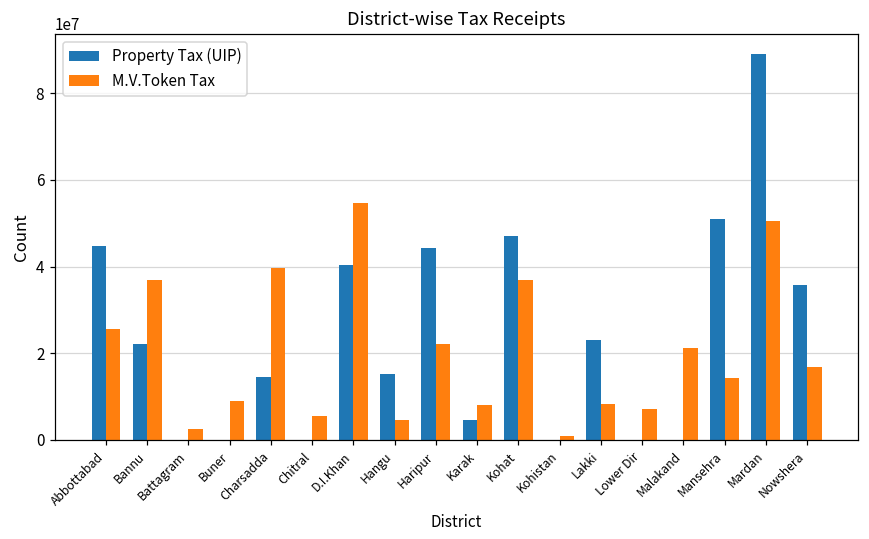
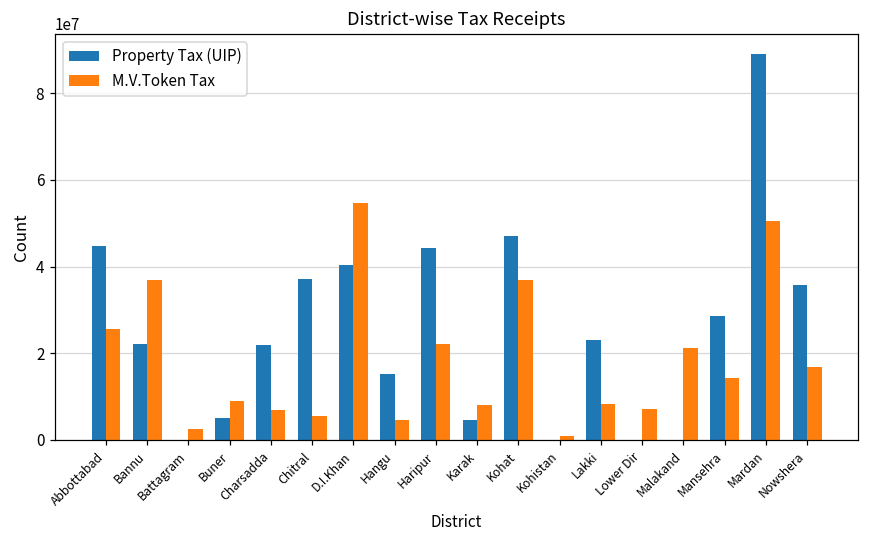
  {
    "Property Tax (UIP)": {
      "Abbottabad": 45000000,
      "Bannu": 22000000,
      "Battagram": 0,
-     "Buner": 0,
-     "Charsadda": 15000000,
-     "Chitral": 0,
+     "Buner": 5000000,
+     "Charsadda": 22000000,
+     "Chitral": 37000000,
      "D.I.Khan": 40000000,
      "Hangu": 15000000,
      "Haripur": 44000000,
      "Karak": 5000000,
      "Kohat": 47000000,
      "Kohistan": 0,
      "Lakki": 23000000,
      "Lower Dir": 0,
      "Malakand": 0,
-     "Mansehra": 51000000,
+     "Mansehra": 29000000,
      "Mardan": 89000000,
      "Nowshera": 36000000
    },
    "M.V.Token Tax": {
      "Abbottabad": 26000000,
      "Bannu": 37000000,
      "Battagram": 2000000,
      "Buner": 9000000,
-     "Charsadda": 40000000,
+     "Charsadda": 7000000,
      "Chitral": 6000000,
      "D.I.Khan": 55000000,
      "Hangu": 5000000,
      "Haripur": 22000000,
      "Karak": 8000000,
      "Kohat": 37000000,
      "Kohistan": 1000000,
      "Lakki": 8000000,
      "Lower Dir": 7000000,
      "Malakand": 21000000,
      "Mansehra": 14000000,
      "Mardan": 50000000,
      "Nowshera": 17000000
    }
  }
